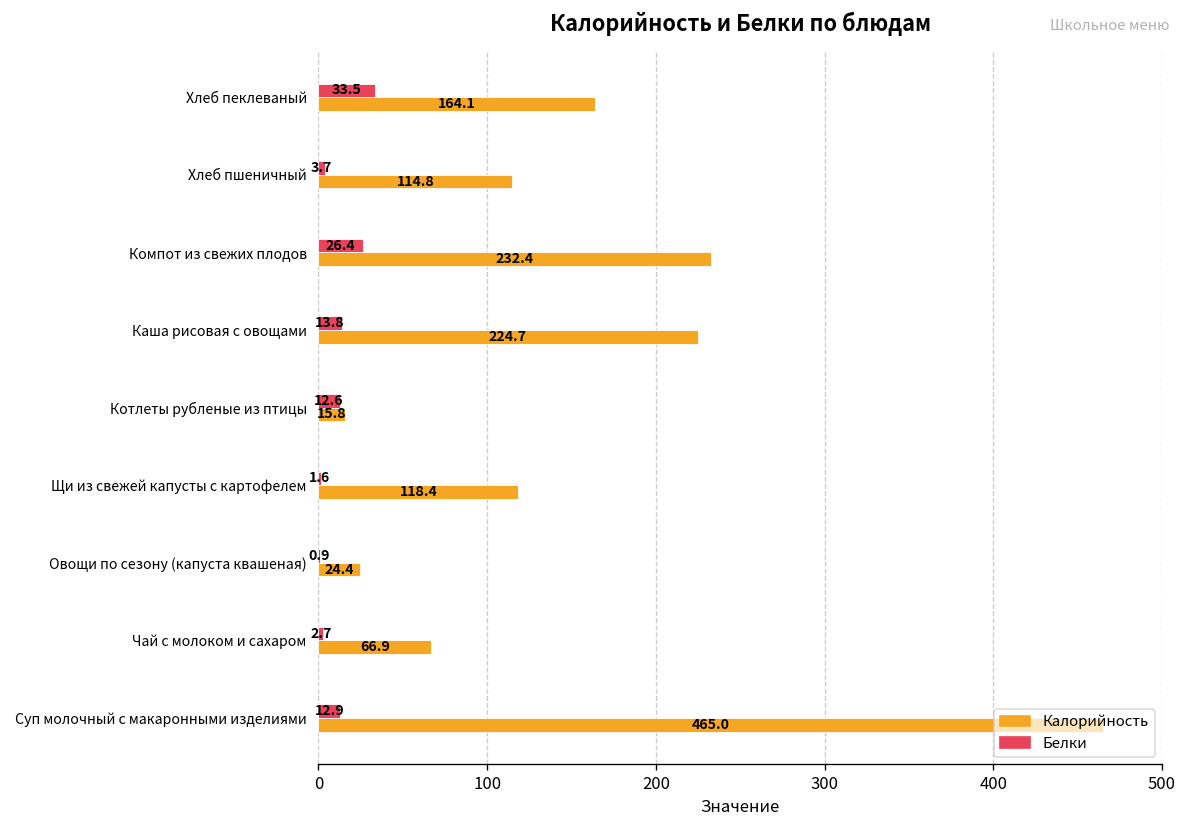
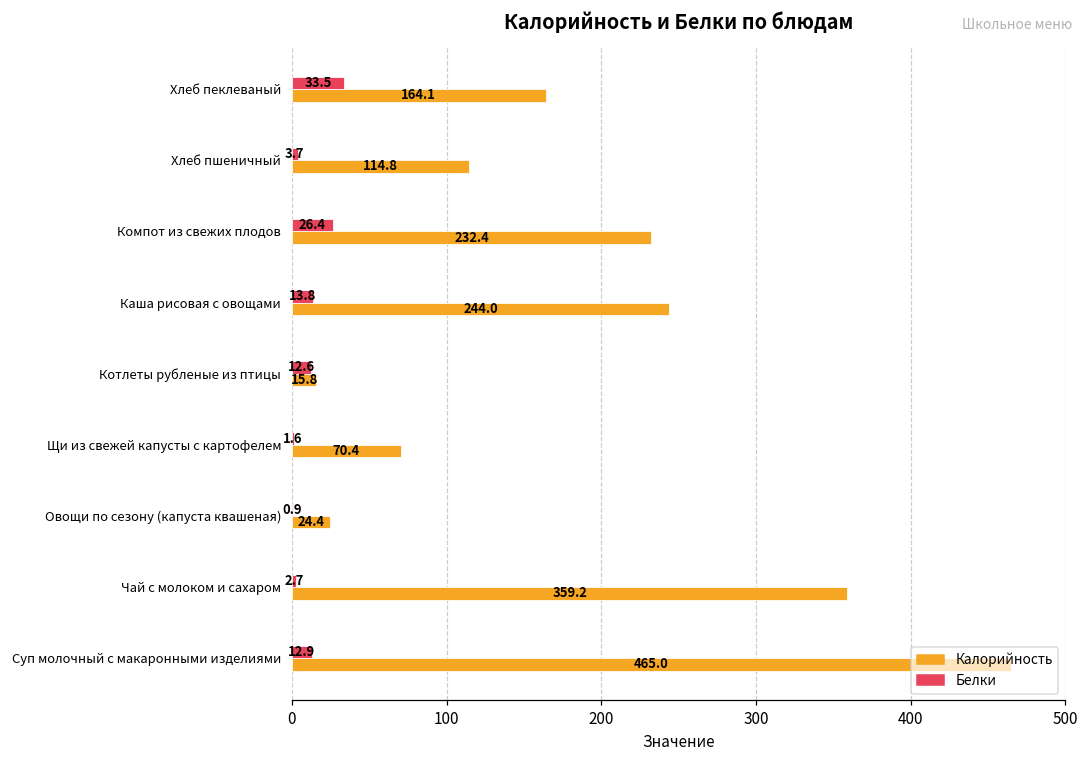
  {
    "Калорийность": {
      "Хлеб пеклеваный": 164.1,
      "Хлеб пшеничный": 114.8,
      "Компот из свежих плодов": 232.4,
-     "Каша рисовая с овощами": 224.7,
+     "Каша рисовая с овощами": 244.0,
      "Котлеты рубленые из птицы": 15.8,
-     "Щи из свежей капусты с картофелем": 118.4,
+     "Щи из свежей капусты с картофелем": 70.4,
      "Овощи по сезону (капуста квашеная)": 24.4,
-     "Чай с молоком и сахаром": 66.9
+     "Чай с молоком и сахаром": 359.2
    },
    "Белки": {
      "Хлеб пеклеваный": 33.5,
      "Хлеб пшеничный": 3.7,
      "Компот из свежих плодов": 26.4,
      "Каша рисовая с овощами": 13.8,
      "Котлеты рубленые из птицы": 12.6,
      "Щи из свежей капусты с картофелем": 1.6,
      "Овощи по сезону (капуста квашеная)": 0.9,
      "Чай с молоком и сахаром": 2.7,
      "Суп молочный с макаронными изделиями": 12.9
    }
  }
